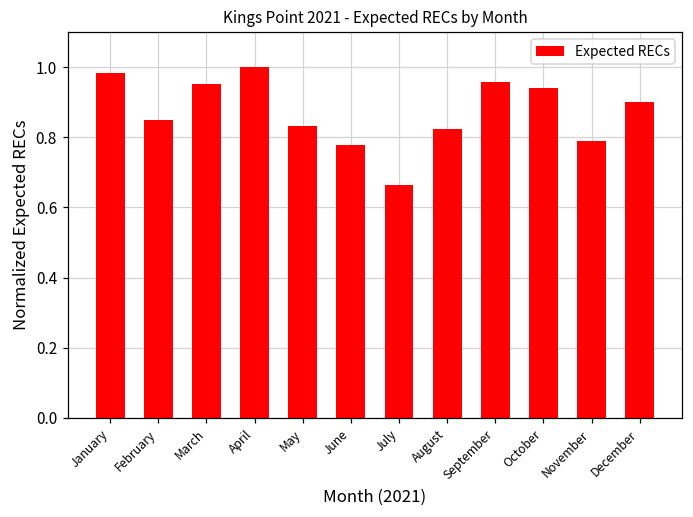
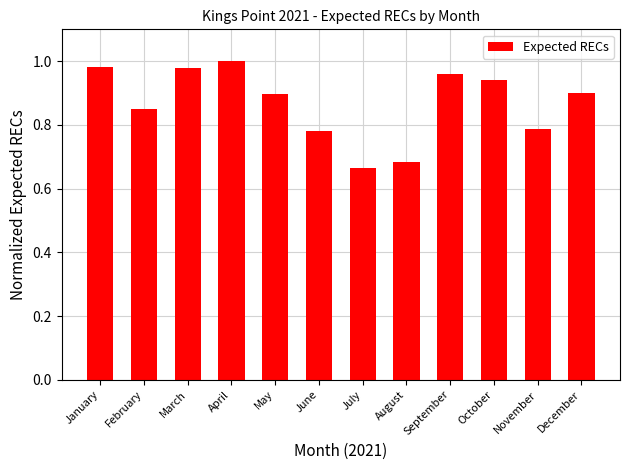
  {
    "January": 0.98,
    "February": 0.85,
-   "March": 0.95,
+   "March": 0.98,
    "April": 1.00,
-   "May": 0.83,
+   "May": 0.90,
    "June": 0.78,
    "July": 0.66,
-   "August": 0.82,
+   "August": 0.68,
    "September": 0.96,
    "October": 0.94,
    "November": 0.79,
    "December": 0.90
  }
